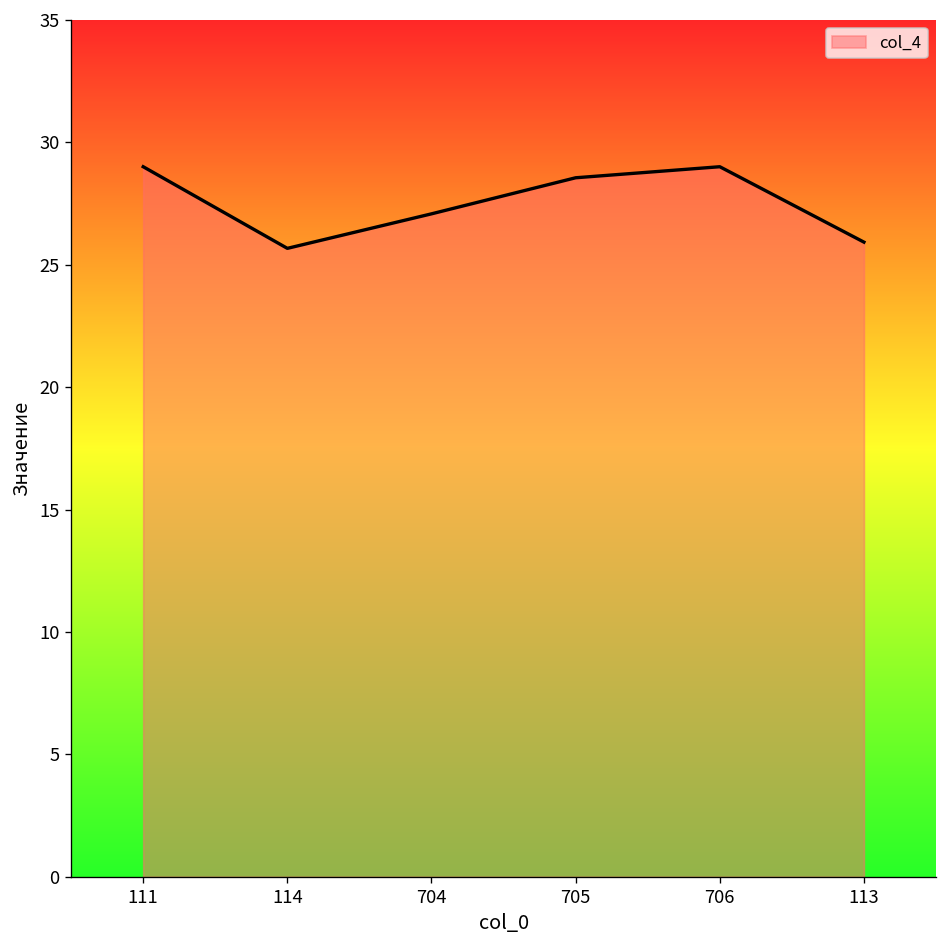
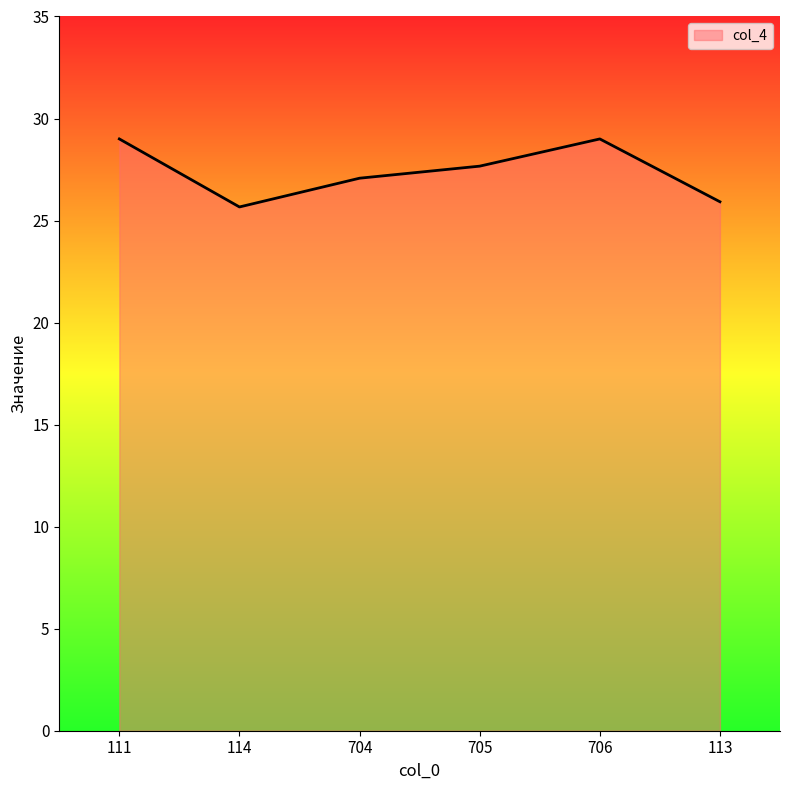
  {
    "111": 29.0,
    "114": 25.7,
    "704": 27.1,
-   "705": 28.5,
+   "705": 27.7,
    "706": 29.0,
    "113": 25.9
  }
